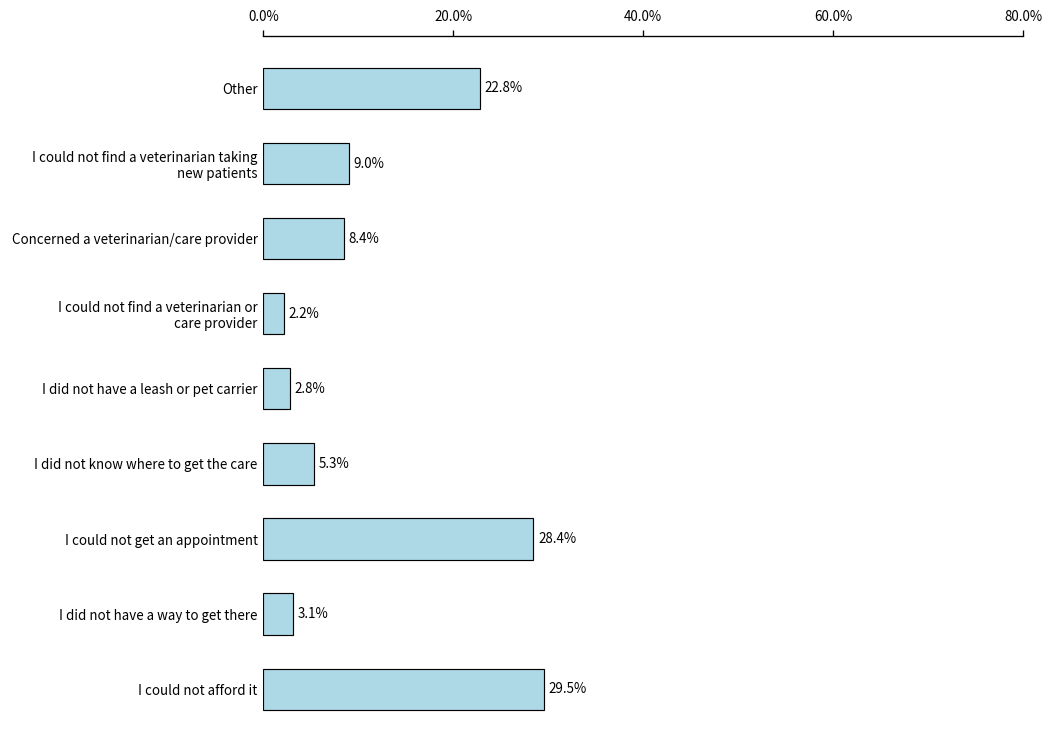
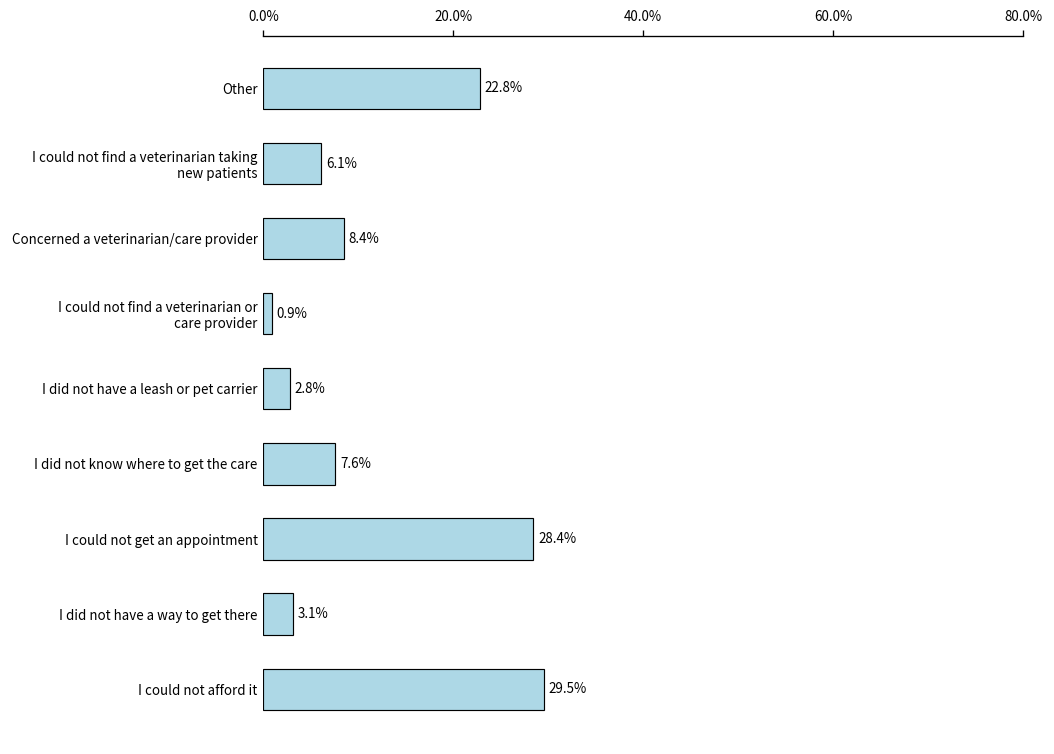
  {
    "Other": "22.8%",
-   "I could not find a veterinarian taking new patients": "9.0%",
+   "I could not find a veterinarian taking new patients": "6.1%",
    "Concerned a veterinarian/care provider": "8.4%",
-   "I could not find a veterinarian or care provider": "2.2%",
+   "I could not find a veterinarian or care provider": "0.9%",
    "I did not have a leash or pet carrier": "2.8%",
-   "I did not know where to get the care": "5.3%",
+   "I did not know where to get the care": "7.6%",
    "I could not get an appointment": "28.4%",
    "I did not have a way to get there": "3.1%",
    "I could not afford it": "29.5%"
  }
